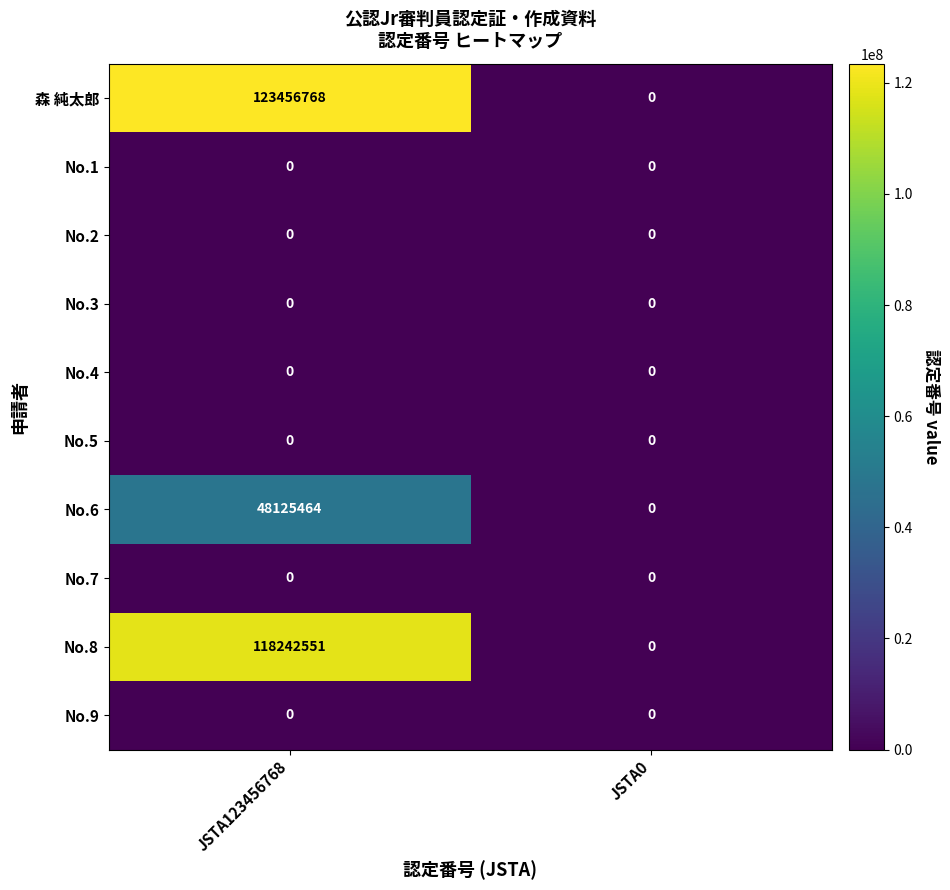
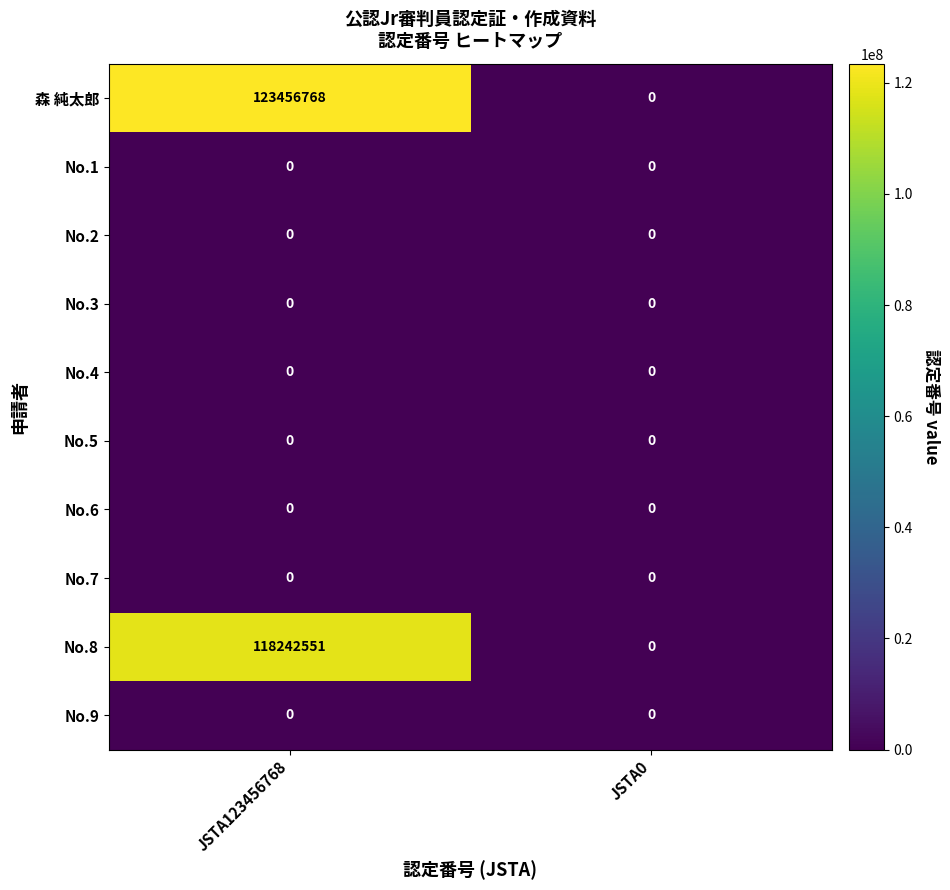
  {
    "森 純太郎": {
      "JSTA123456768": 123456768,
      "JSTA0": 0
    },
    "No.1": {
      "JSTA123456768": 0,
      "JSTA0": 0
    },
    "No.2": {
      "JSTA123456768": 0,
      "JSTA0": 0
    },
    "No.3": {
      "JSTA123456768": 0,
      "JSTA0": 0
    },
    "No.4": {
      "JSTA123456768": 0,
      "JSTA0": 0
    },
    "No.5": {
      "JSTA123456768": 0,
      "JSTA0": 0
    },
    "No.6": {
-     "JSTA123456768": 48125464,
+     "JSTA123456768": 0,
      "JSTA0": 0
    },
    "No.7": {
      "JSTA123456768": 0,
      "JSTA0": 0
    },
    "No.8": {
      "JSTA123456768": 118242551,
      "JSTA0": 0
    },
    "No.9": {
      "JSTA123456768": 0,
      "JSTA0": 0
    }
  }
